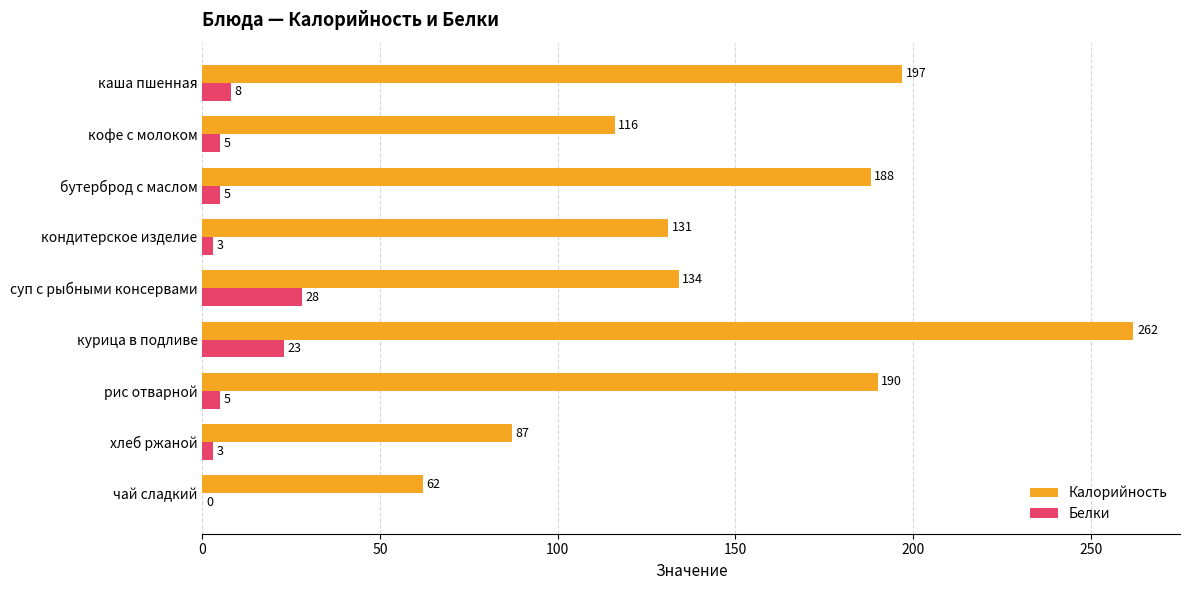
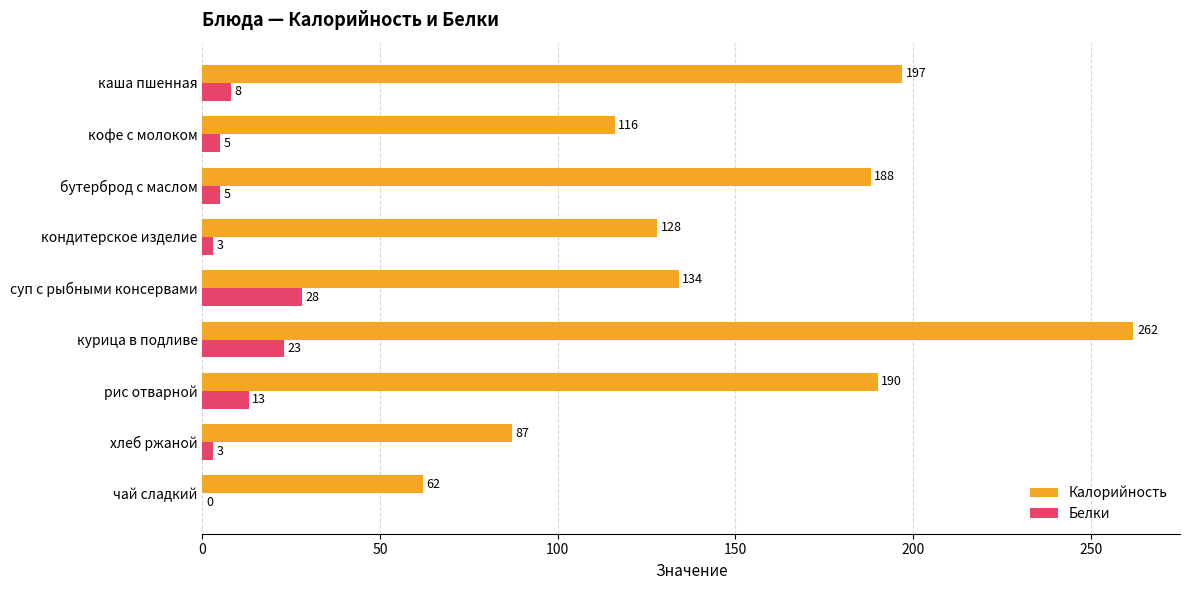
  {
    "Калорийность": {
      "каша пшенная": 197,
      "кофе с молоком": 116,
      "бутерброд с маслом": 188,
-     "кондитерское изделие": 131,
+     "кондитерское изделие": 128,
      "суп с рыбными консервами": 134,
      "курица в подливе": 262,
      "рис отварной": 190,
      "хлеб ржаной": 87,
      "чай сладкий": 62
    },
    "Белки": {
      "каша пшенная": 8,
      "кофе с молоком": 5,
      "бутерброд с маслом": 5,
      "кондитерское изделие": 3,
      "суп с рыбными консервами": 28,
      "курица в подливе": 23,
-     "рис отварной": 5,
+     "рис отварной": 13,
      "хлеб ржаной": 3,
      "чай сладкий": 0
    }
  }
